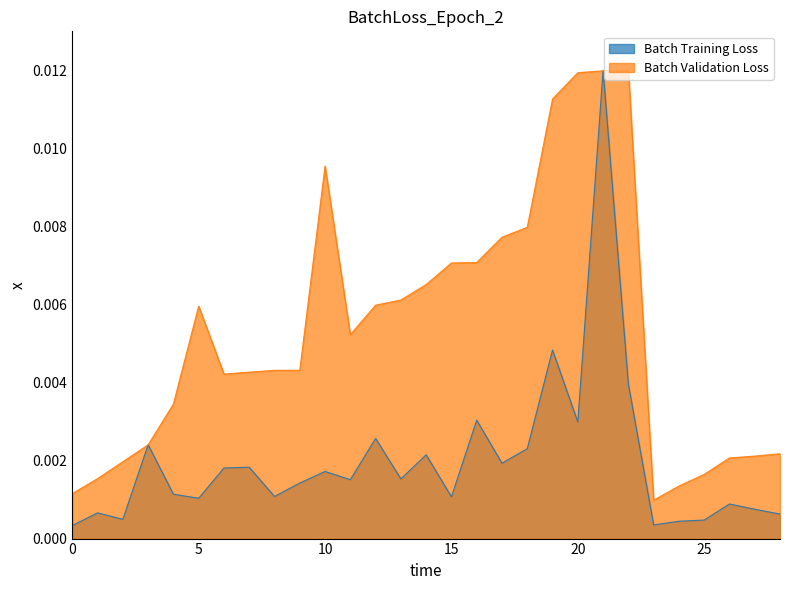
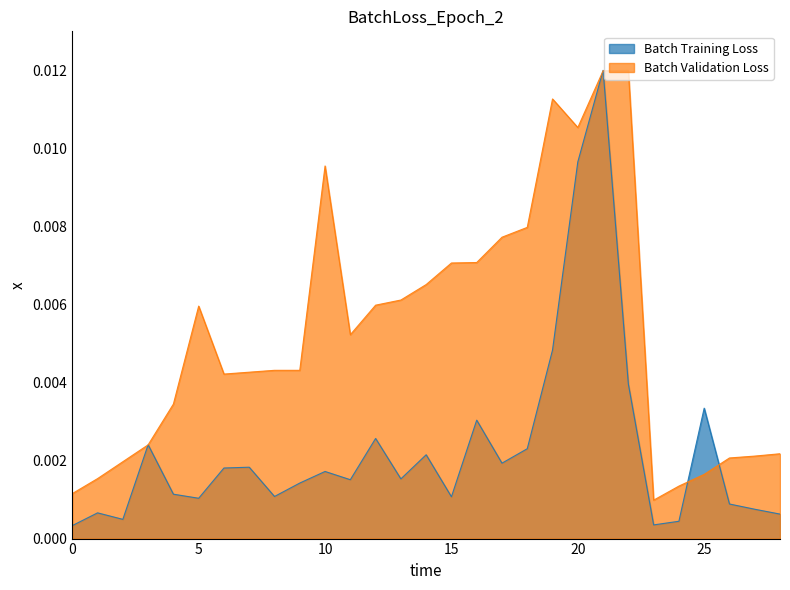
  {
    "Batch Training Loss": {
      "0": 0.0003,
      "5": 0.0010,
      "10": 0.0017,
      "15": 0.0011,
-     "20": 0.0030,
-     "25": 0.0005
+     "20": 0.0097,
+     "25": 0.0033
    },
    "Batch Validation Loss": {
      "0": 0.0012,
      "5": 0.0060,
      "10": 0.0095,
      "15": 0.0071,
-     "20": 0.0119,
+     "20": 0.0105,
      "25": 0.0016
    }
  }
